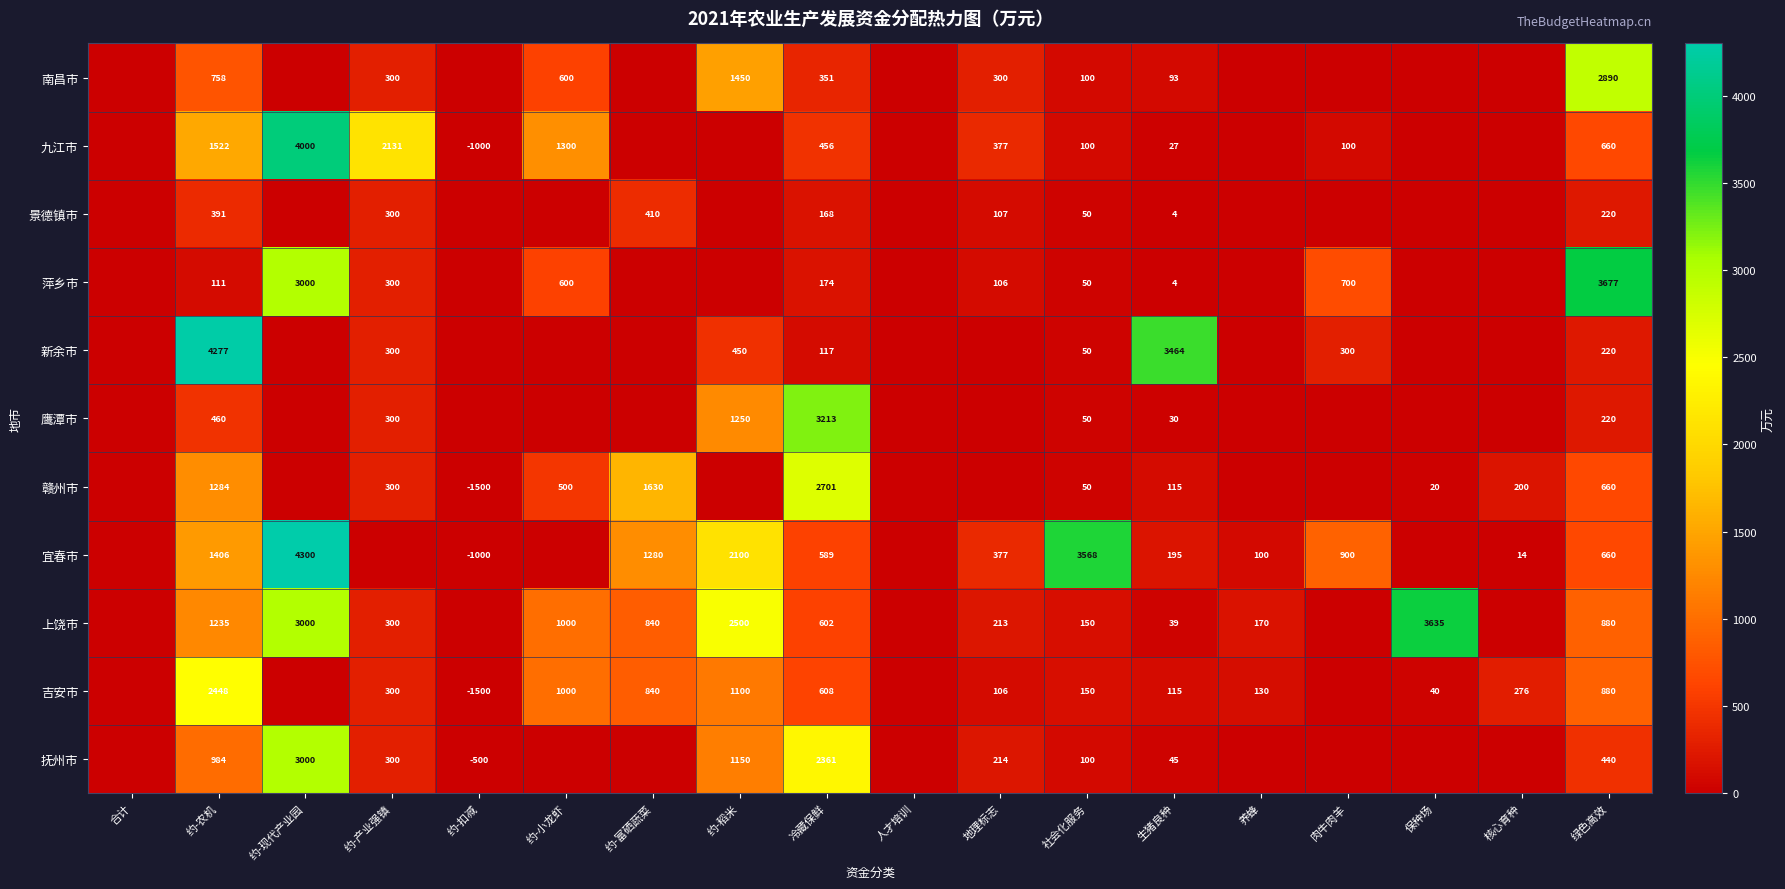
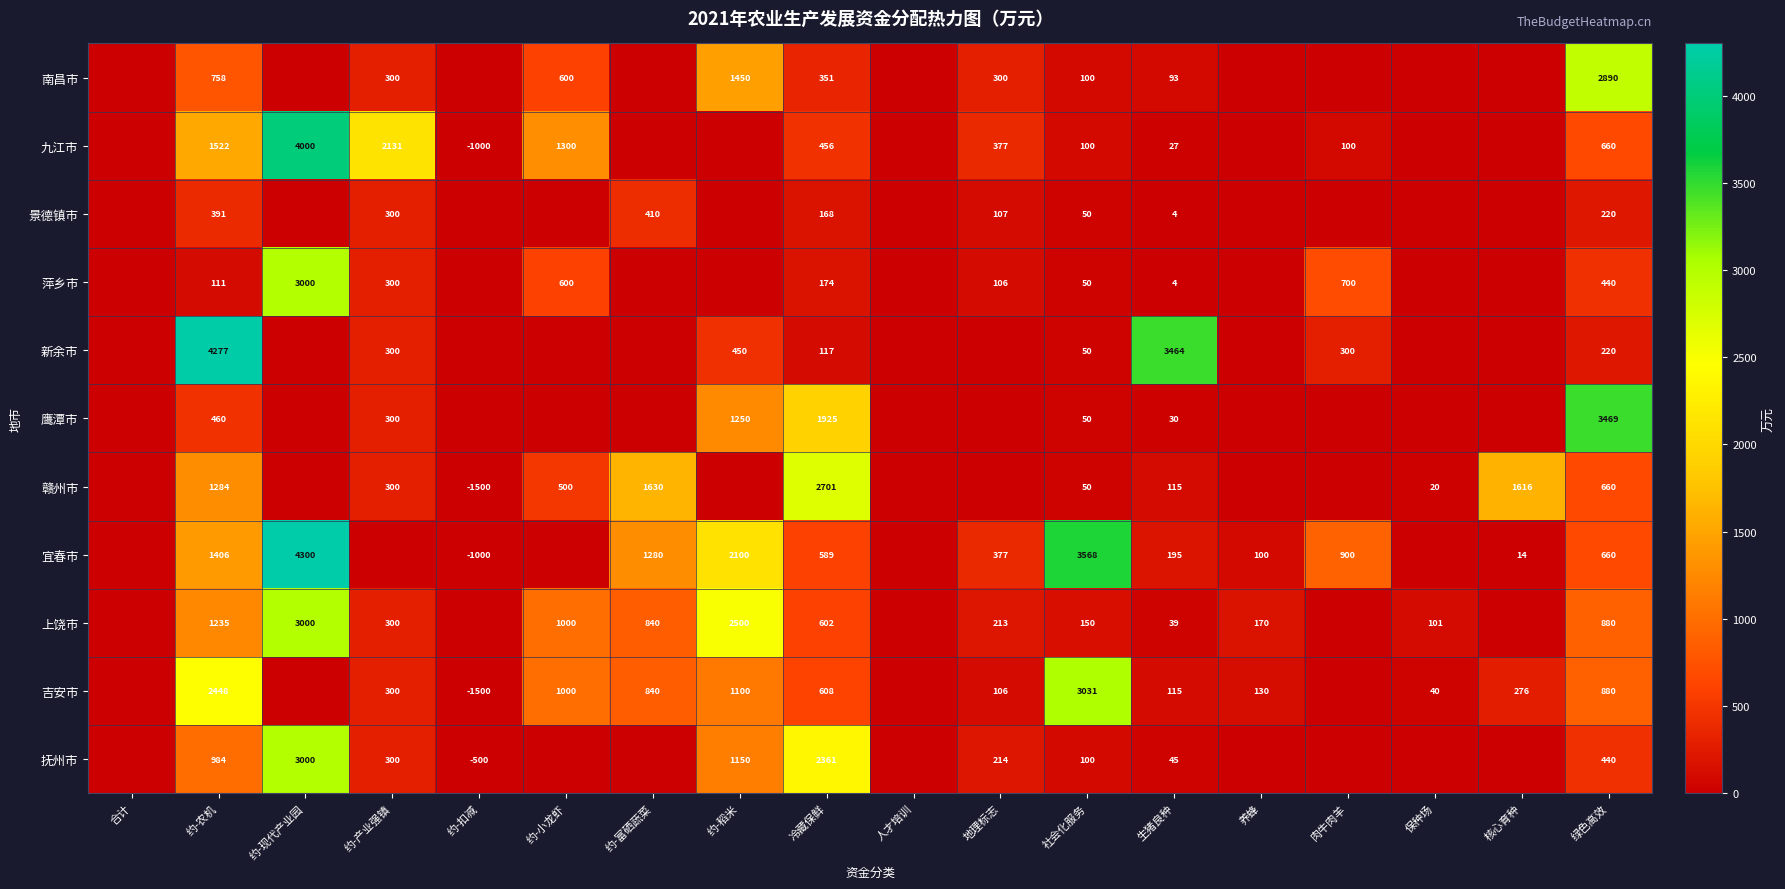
  {
    "南昌市": {
      "约-农机": 758,
      "约-产业强镇": 300,
      "约-小龙虾": 600,
      "约-稻米": 1450,
      "冷藏保鲜": 351,
      "地理标志": 300,
      "社会化服务": 100,
      "生猪良种": 93,
      "绿色高效": 2890
    },
    "九江市": {
      "约-农机": 1522,
      "约-现代产业园": 4000,
      "约-产业强镇": 2131,
      "约-扣减": -1000,
      "约-小龙虾": 1300,
      "冷藏保鲜": 456,
      "地理标志": 377,
      "社会化服务": 100,
      "生猪良种": 27,
      "肉牛肉羊": 100,
      "绿色高效": 660
    },
    "景德镇市": {
      "约-农机": 391,
      "约-产业强镇": 300,
      "约-富硒蔬菜": 410,
      "冷藏保鲜": 168,
      "地理标志": 107,
      "社会化服务": 50,
      "生猪良种": 4,
      "绿色高效": 220
    },
    "萍乡市": {
      "约-农机": 111,
      "约-现代产业园": 3000,
      "约-产业强镇": 300,
      "约-小龙虾": 600,
      "冷藏保鲜": 174,
      "地理标志": 106,
      "社会化服务": 50,
      "生猪良种": 4,
      "肉牛肉羊": 700,
-     "绿色高效": 3677
+     "绿色高效": 440
    },
    "新余市": {
      "约-农机": 4277,
      "约-产业强镇": 300,
      "约-稻米": 450,
      "冷藏保鲜": 117,
      "社会化服务": 50,
      "生猪良种": 3464,
      "肉牛肉羊": 300,
      "绿色高效": 220
    },
    "鹰潭市": {
      "约-农机": 460,
      "约-产业强镇": 300,
      "约-稻米": 1250,
-     "冷藏保鲜": 3213,
+     "冷藏保鲜": 1925,
      "社会化服务": 50,
      "生猪良种": 30,
-     "绿色高效": 220
+     "绿色高效": 3469
    },
    "赣州市": {
      "约-农机": 1284,
      "约-产业强镇": 300,
      "约-扣减": -1500,
      "约-小龙虾": 500,
      "约-富硒蔬菜": 1630,
      "冷藏保鲜": 2701,
      "社会化服务": 50,
      "生猪良种": 115,
      "保种场": 20,
-     "核心育种": 200,
+     "核心育种": 1616,
      "绿色高效": 660
    },
    "宜春市": {
      "约-农机": 1406,
      "约-现代产业园": 4300,
      "约-扣减": -1000,
      "约-富硒蔬菜": 1280,
      "约-稻米": 2100,
      "冷藏保鲜": 589,
      "地理标志": 377,
      "社会化服务": 3568,
      "生猪良种": 195,
      "养蜂": 100,
      "肉牛肉羊": 900,
      "核心育种": 14,
      "绿色高效": 660
    },
    "上饶市": {
      "约-农机": 1235,
      "约-现代产业园": 3000,
      "约-产业强镇": 300,
      "约-小龙虾": 1000,
      "约-富硒蔬菜": 840,
      "约-稻米": 2500,
      "冷藏保鲜": 602,
      "地理标志": 213,
      "社会化服务": 150,
      "生猪良种": 39,
      "养蜂": 170,
-     "保种场": 3635,
+     "保种场": 101,
      "绿色高效": 880
    },
    "吉安市": {
      "约-农机": 2448,
      "约-产业强镇": 300,
      "约-扣减": -1500,
      "约-小龙虾": 1000,
      "约-富硒蔬菜": 840,
      "约-稻米": 1100,
      "冷藏保鲜": 608,
      "地理标志": 106,
-     "社会化服务": 150,
+     "社会化服务": 3031,
      "生猪良种": 115,
      "养蜂": 130,
      "保种场": 40,
      "核心育种": 276,
      "绿色高效": 880
    },
    "抚州市": {
      "约-农机": 984,
      "约-现代产业园": 3000,
      "约-产业强镇": 300,
      "约-扣减": -500,
      "约-稻米": 1150,
      "冷藏保鲜": 2361,
      "地理标志": 214,
      "社会化服务": 100,
      "生猪良种": 45,
      "绿色高效": 440
    }
  }
